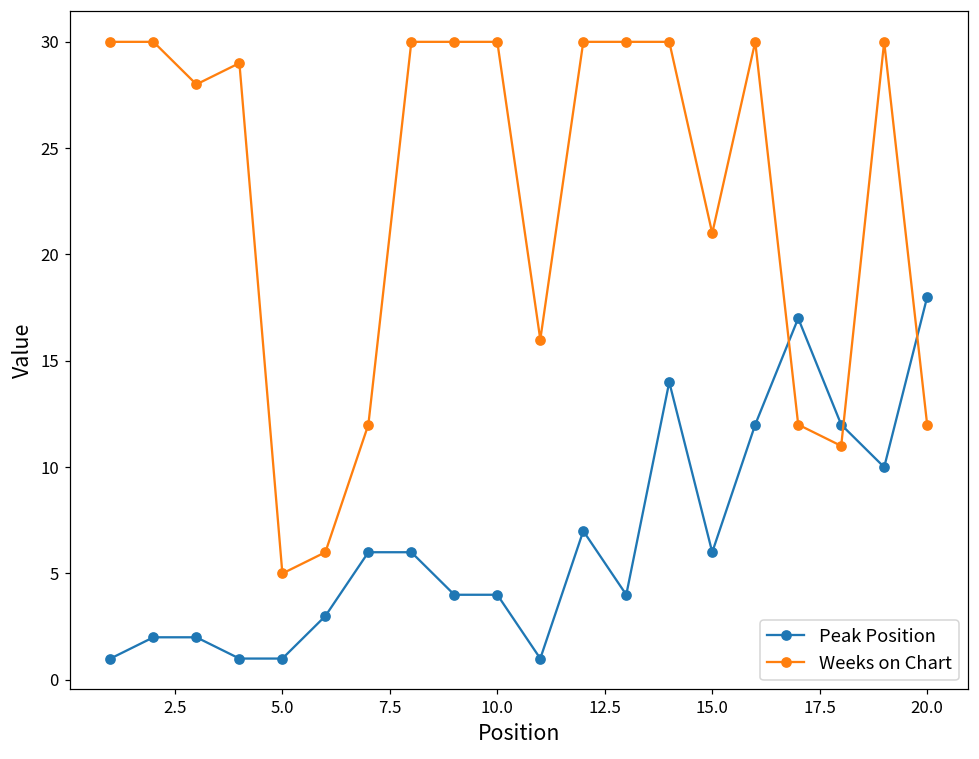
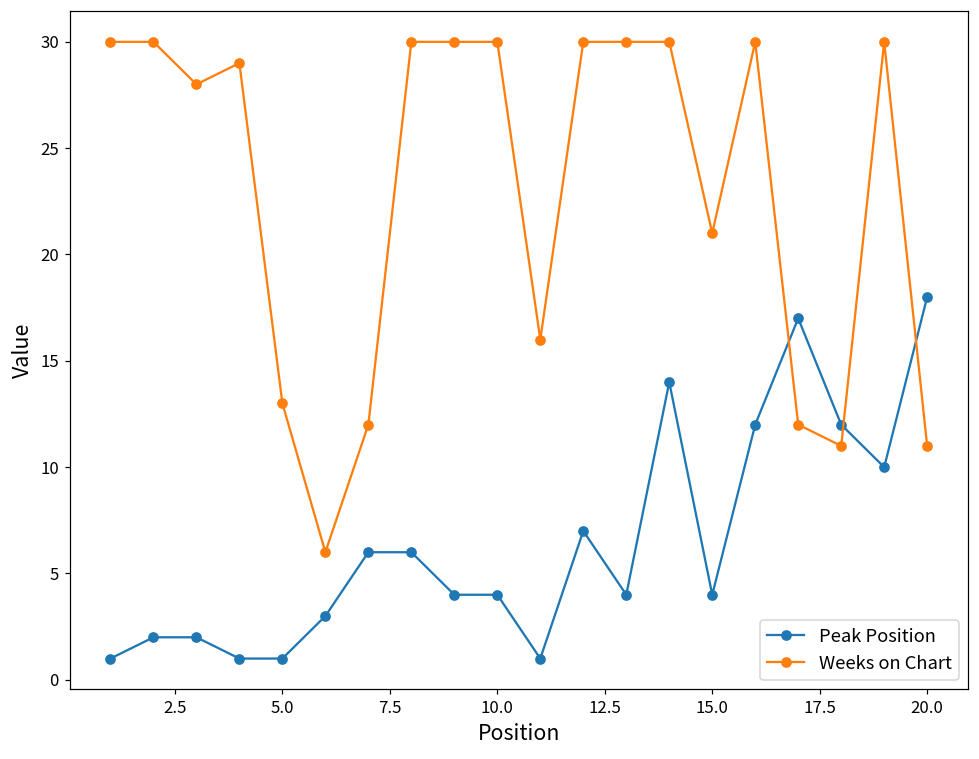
  {
    "Peak Position": {
      "5.0": 1,
      "10.0": 4,
-     "15.0": 6,
+     "15.0": 4,
      "20.0": 18
    },
    "Weeks on Chart": {
-     "5.0": 5,
+     "5.0": 13,
      "10.0": 30,
      "15.0": 21,
-     "20.0": 12
+     "20.0": 11
    }
  }
